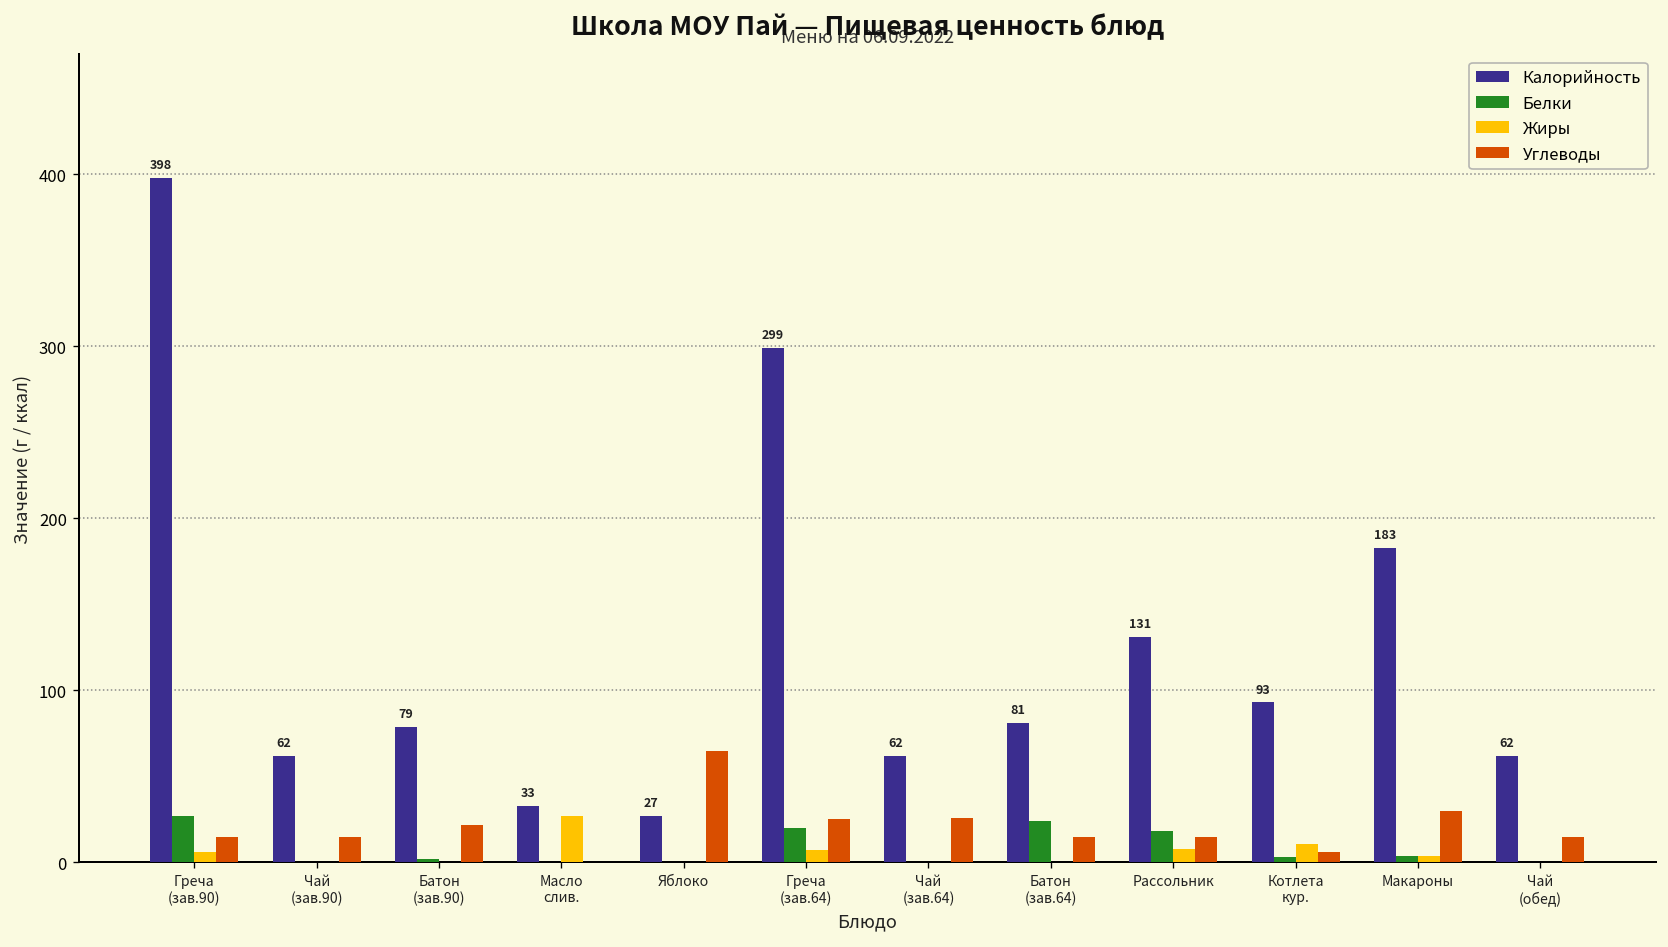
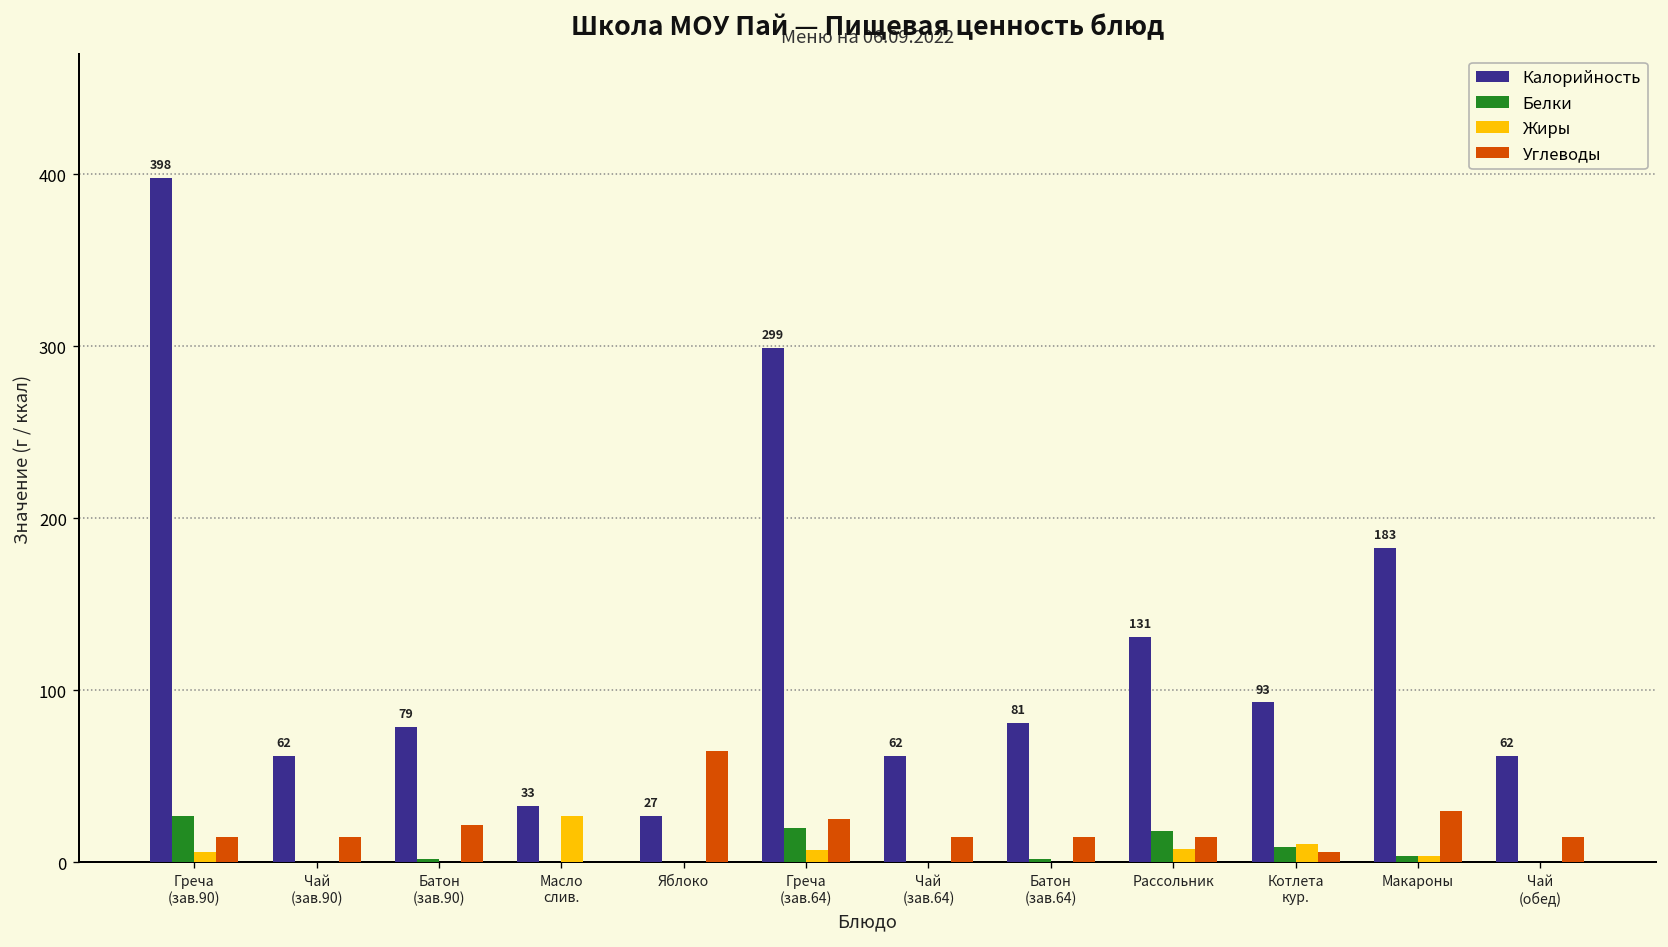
  {
    "Калорийность": {
      "Греча (зав.90)": 398,
      "Чай (зав.90)": 62,
      "Батон (зав.90)": 79,
      "Масло слив.": 33,
      "Яблоко": 27,
      "Греча (зав.64)": 299,
      "Чай (зав.64)": 62,
      "Батон (зав.64)": 81,
      "Рассольник": 131,
      "Котлета кур.": 93,
      "Макароны": 183,
      "Чай (обед)": 62
    },
    "Белки": {
      "Греча (зав.90)": 27,
      "Чай (зав.90)": 0,
      "Батон (зав.90)": 2,
      "Масло слив.": 0,
      "Яблоко": 0,
      "Греча (зав.64)": 20,
      "Чай (зав.64)": 0,
-     "Батон (зав.64)": 24,
+     "Батон (зав.64)": 2,
      "Рассольник": 18,
-     "Котлета кур.": 3,
+     "Котлета кур.": 9,
      "Макароны": 4,
      "Чай (обед)": 0
    },
    "Жиры": {
      "Греча (зав.90)": 6,
      "Чай (зав.90)": 0,
      "Батон (зав.90)": 0,
      "Масло слив.": 27,
      "Яблоко": 0,
      "Греча (зав.64)": 7,
      "Чай (зав.64)": 0,
      "Батон (зав.64)": 0,
      "Рассольник": 8,
      "Котлета кур.": 11,
      "Макароны": 4,
      "Чай (обед)": 0
    },
    "Углеводы": {
      "Греча (зав.90)": 15,
      "Чай (зав.90)": 15,
      "Батон (зав.90)": 22,
      "Масло слив.": 0,
      "Яблоко": 65,
      "Греча (зав.64)": 25,
-     "Чай (зав.64)": 26,
+     "Чай (зав.64)": 15,
      "Батон (зав.64)": 15,
      "Рассольник": 15,
      "Котлета кур.": 6,
      "Макароны": 30,
      "Чай (обед)": 15
    }
  }
